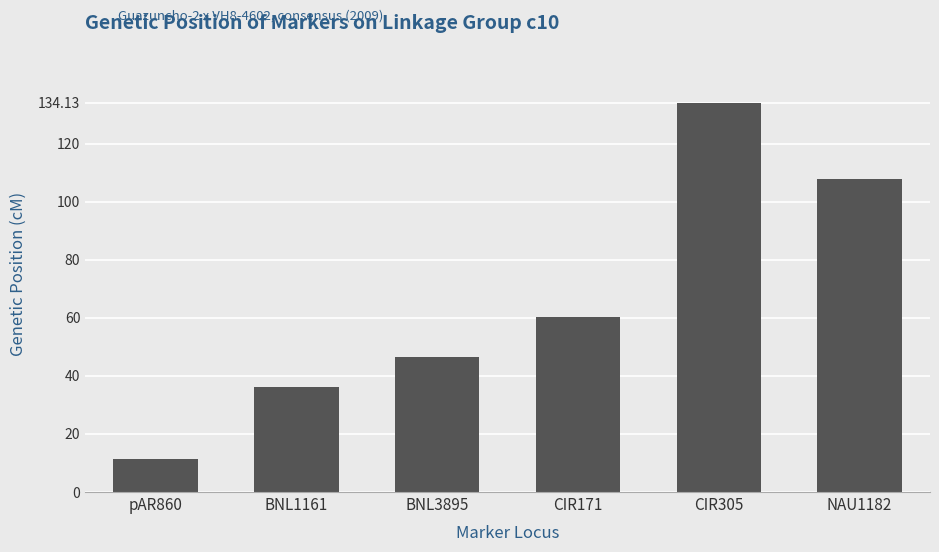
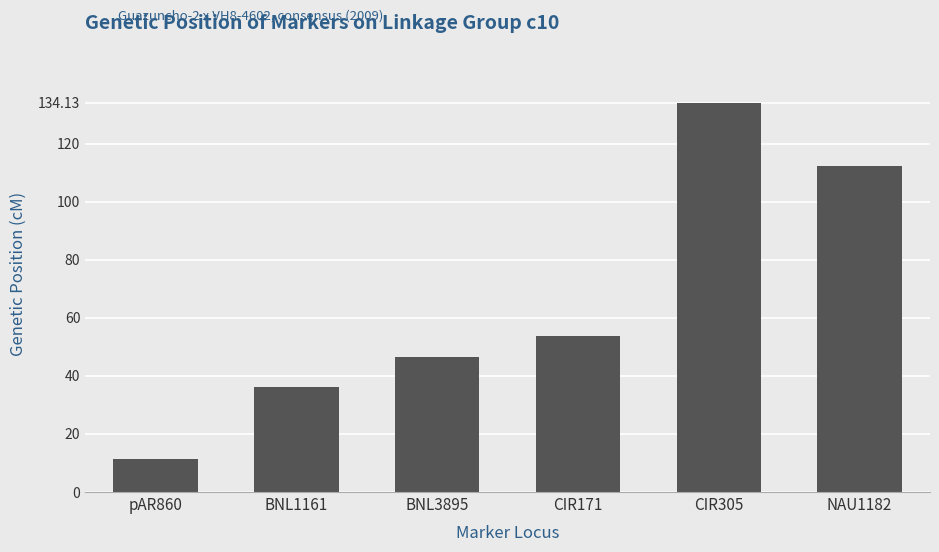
  {
    "pAR860": 12,
    "BNL1161": 36,
    "BNL3895": 47,
-   "CIR171": 60,
+   "CIR171": 54,
    "CIR305": 134,
-   "NAU1182": 108
+   "NAU1182": 112
  }
